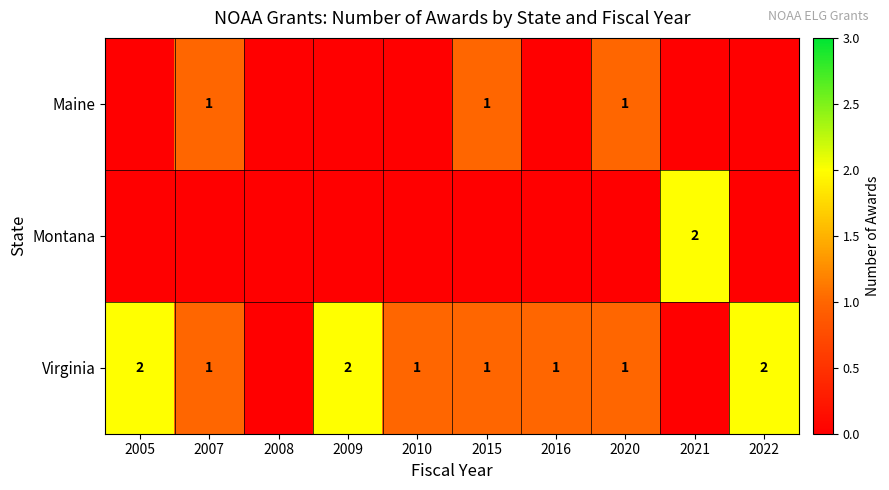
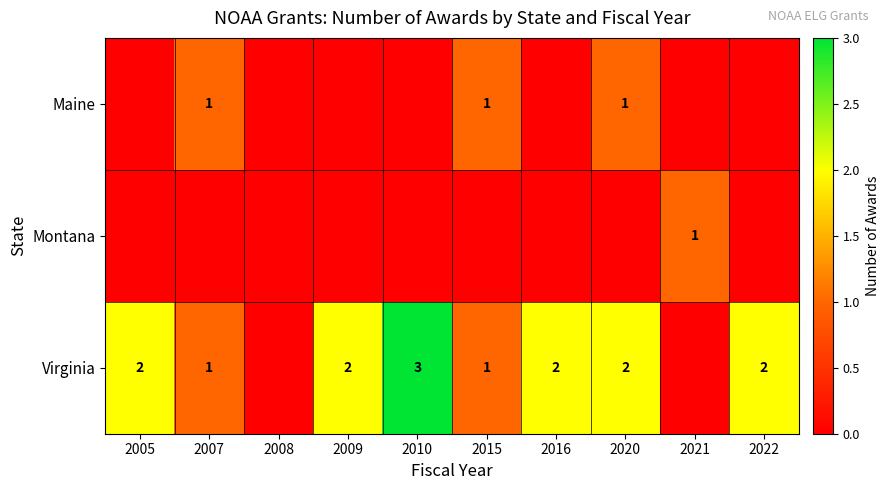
  {
    "Maine": {
      "2007": 1,
      "2015": 1,
      "2020": 1
    },
    "Montana": {
-     "2021": 2
+     "2021": 1
    },
    "Virginia": {
      "2005": 2,
      "2007": 1,
      "2009": 2,
-     "2010": 1,
+     "2010": 3,
      "2015": 1,
-     "2016": 1,
-     "2020": 1,
+     "2016": 2,
+     "2020": 2,
      "2022": 2
    }
  }
